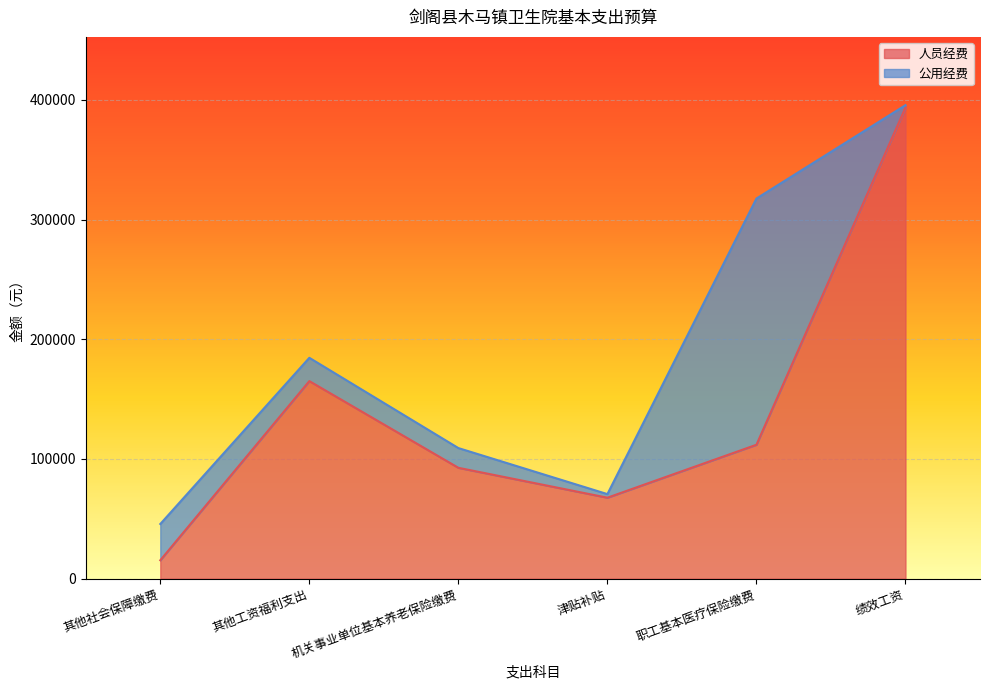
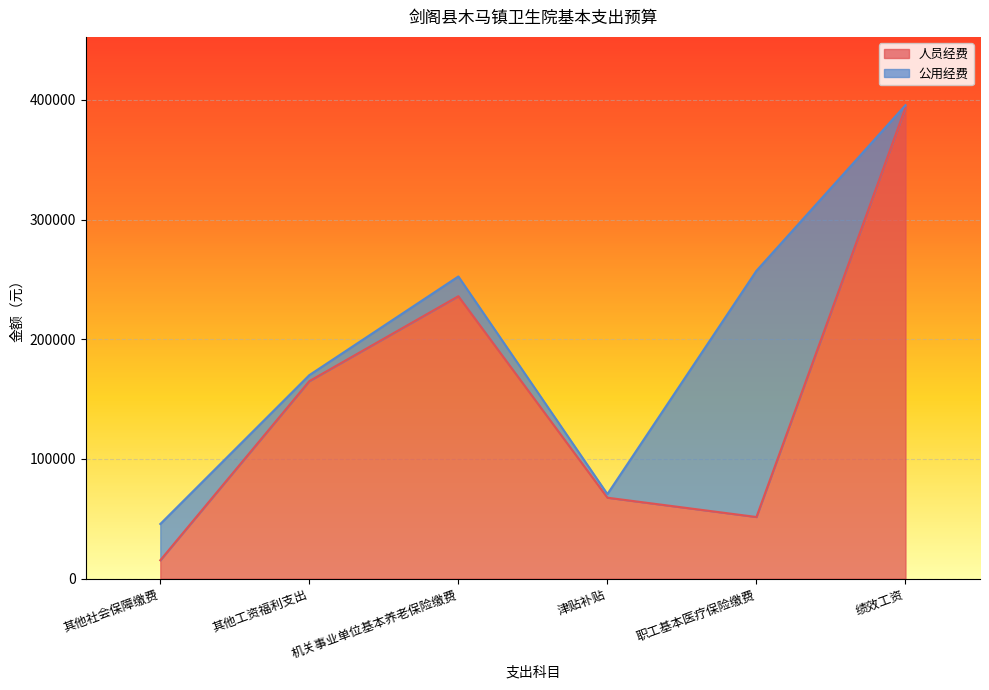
  {
    "人员经费": {
      "其他社会保障缴费": 15000,
      "其他工资福利支出": 165000,
-     "机关事业单位基本养老保险缴费": 93000,
+     "机关事业单位基本养老保险缴费": 236000,
      "津贴补贴": 68000,
-     "职工基本医疗保险缴费": 112000
+     "职工基本医疗保险缴费": 51000
    },
    "公用经费": {
      "其他社会保障缴费": 30000,
-     "其他工资福利支出": 19000,
+     "其他工资福利支出": 5000,
      "机关事业单位基本养老保险缴费": 16000,
      "津贴补贴": 3000,
      "职工基本医疗保险缴费": 206000
    }
  }
